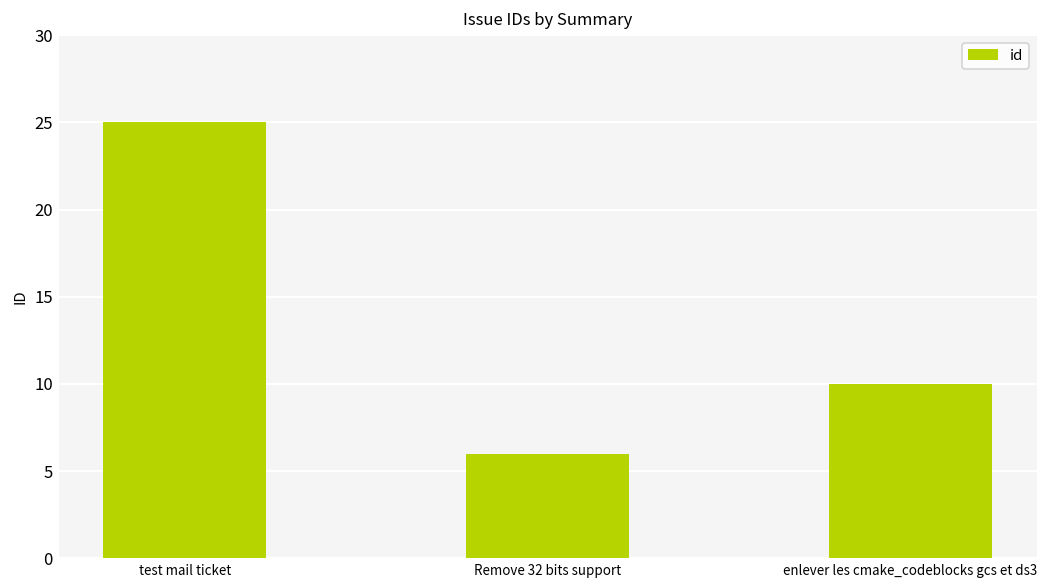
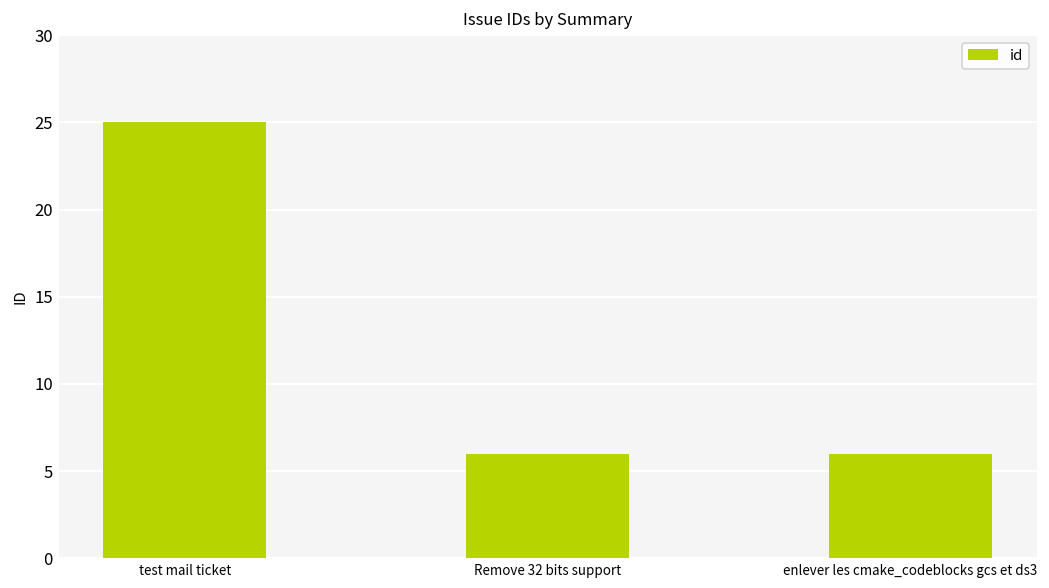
  {
    "test mail ticket": 25,
    "Remove 32 bits support": 6,
-   "enlever les cmake_codeblocks gcs et ds3": 10
+   "enlever les cmake_codeblocks gcs et ds3": 6
  }
